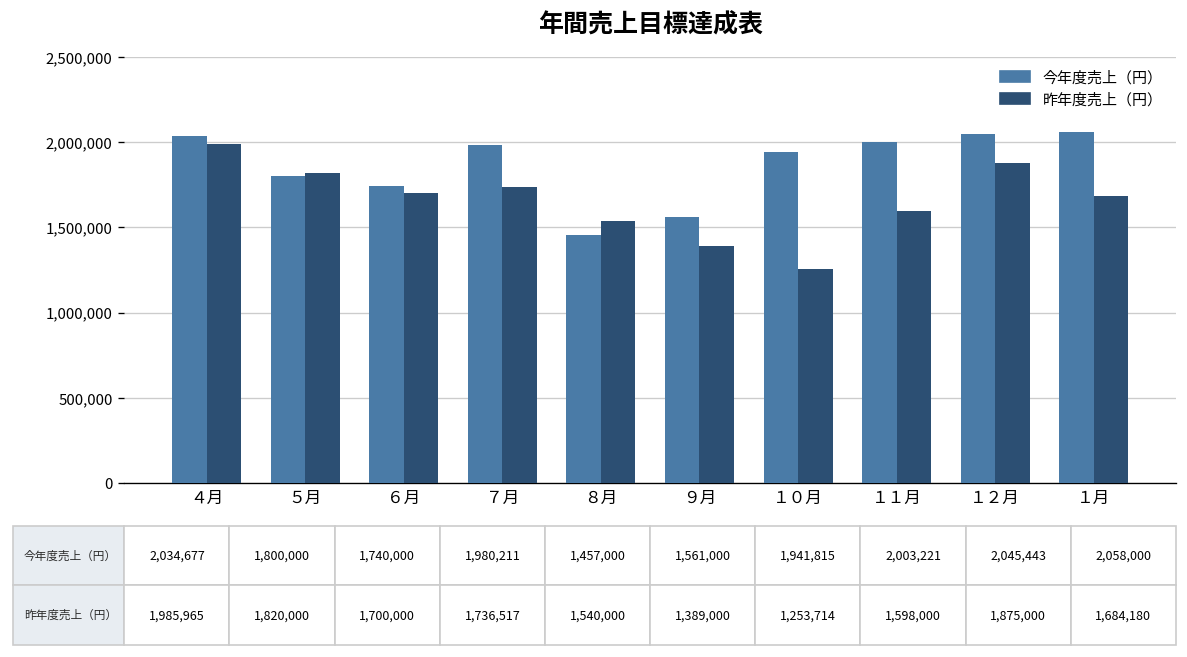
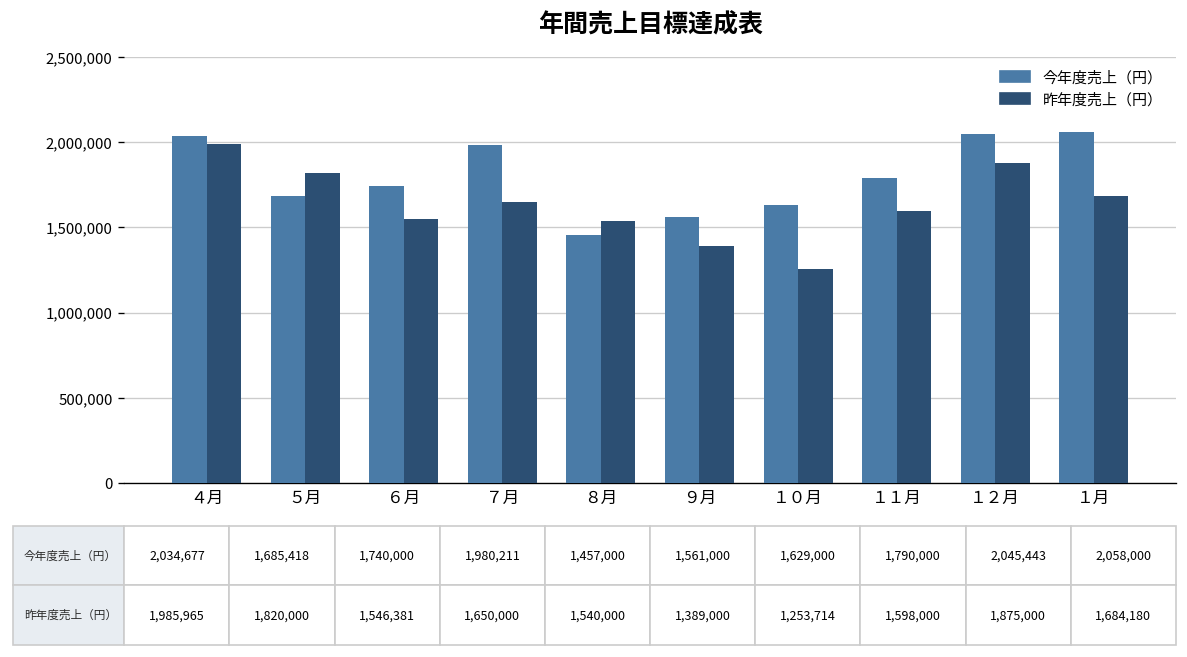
  {
    "今年度売上（円）": {
-     "５月": "1,800,000",
-     "１０月": "1,941,815",
-     "１１月": "2,003,221"
+     "５月": "1,685,418",
+     "１０月": "1,629,000",
+     "１１月": "1,790,000"
    },
    "昨年度売上（円）": {
-     "６月": "1,700,000",
-     "７月": "1,736,517"
+     "６月": "1,546,381",
+     "７月": "1,650,000"
    }
  }
